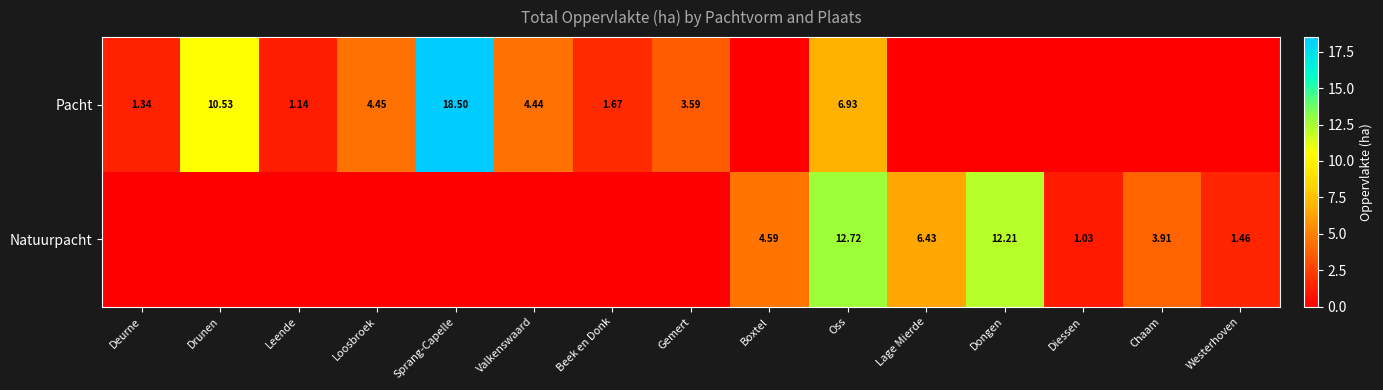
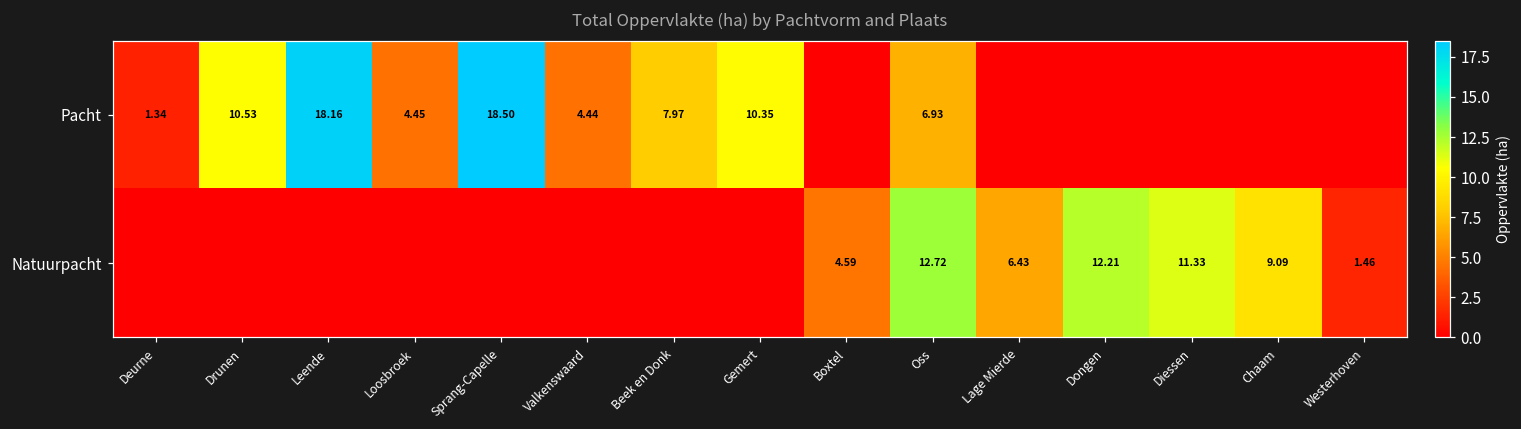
  {
    "Pacht": {
      "Deurne": 1.34,
      "Drunen": 10.53,
-     "Leende": 1.14,
+     "Leende": 18.16,
      "Loosbroek": 4.45,
      "Sprang-Capelle": 18.50,
      "Valkenswaard": 4.44,
-     "Beek en Donk": 1.67,
-     "Gemert": 3.59,
+     "Beek en Donk": 7.97,
+     "Gemert": 10.35,
      "Oss": 6.93
    },
    "Natuurpacht": {
      "Boxtel": 4.59,
      "Oss": 12.72,
      "Lage Mierde": 6.43,
      "Dongen": 12.21,
-     "Diessen": 1.03,
-     "Chaam": 3.91,
+     "Diessen": 11.33,
+     "Chaam": 9.09,
      "Westerhoven": 1.46
    }
  }
